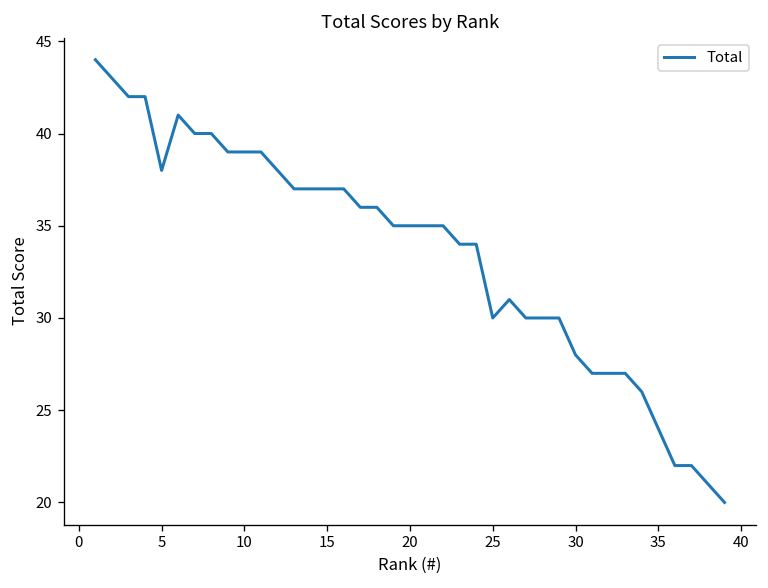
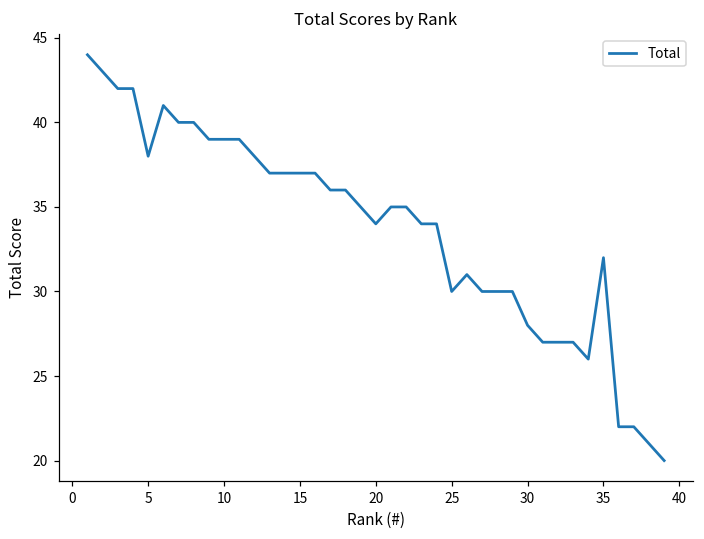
  {
    "5": 38,
    "10": 39,
    "15": 37,
-   "20": 35,
+   "20": 34,
    "25": 30,
    "30": 28,
-   "35": 24
+   "35": 32
  }
